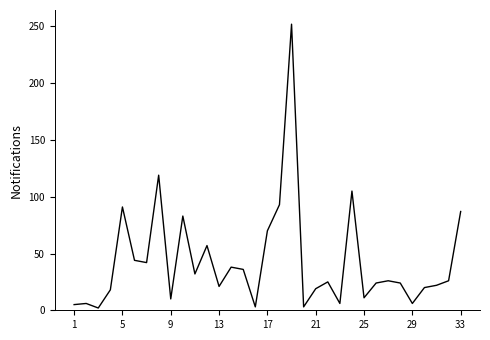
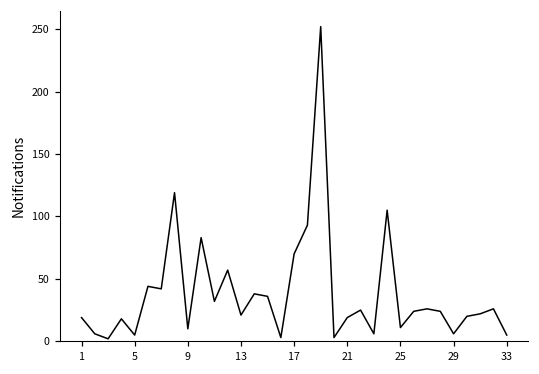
  {
-   "1": 5,
-   "5": 91,
+   "1": 19,
+   "5": 5,
    "9": 10,
    "13": 21,
    "17": 70,
    "21": 19,
    "25": 11,
    "29": 6,
-   "33": 87
+   "33": 5
  }
